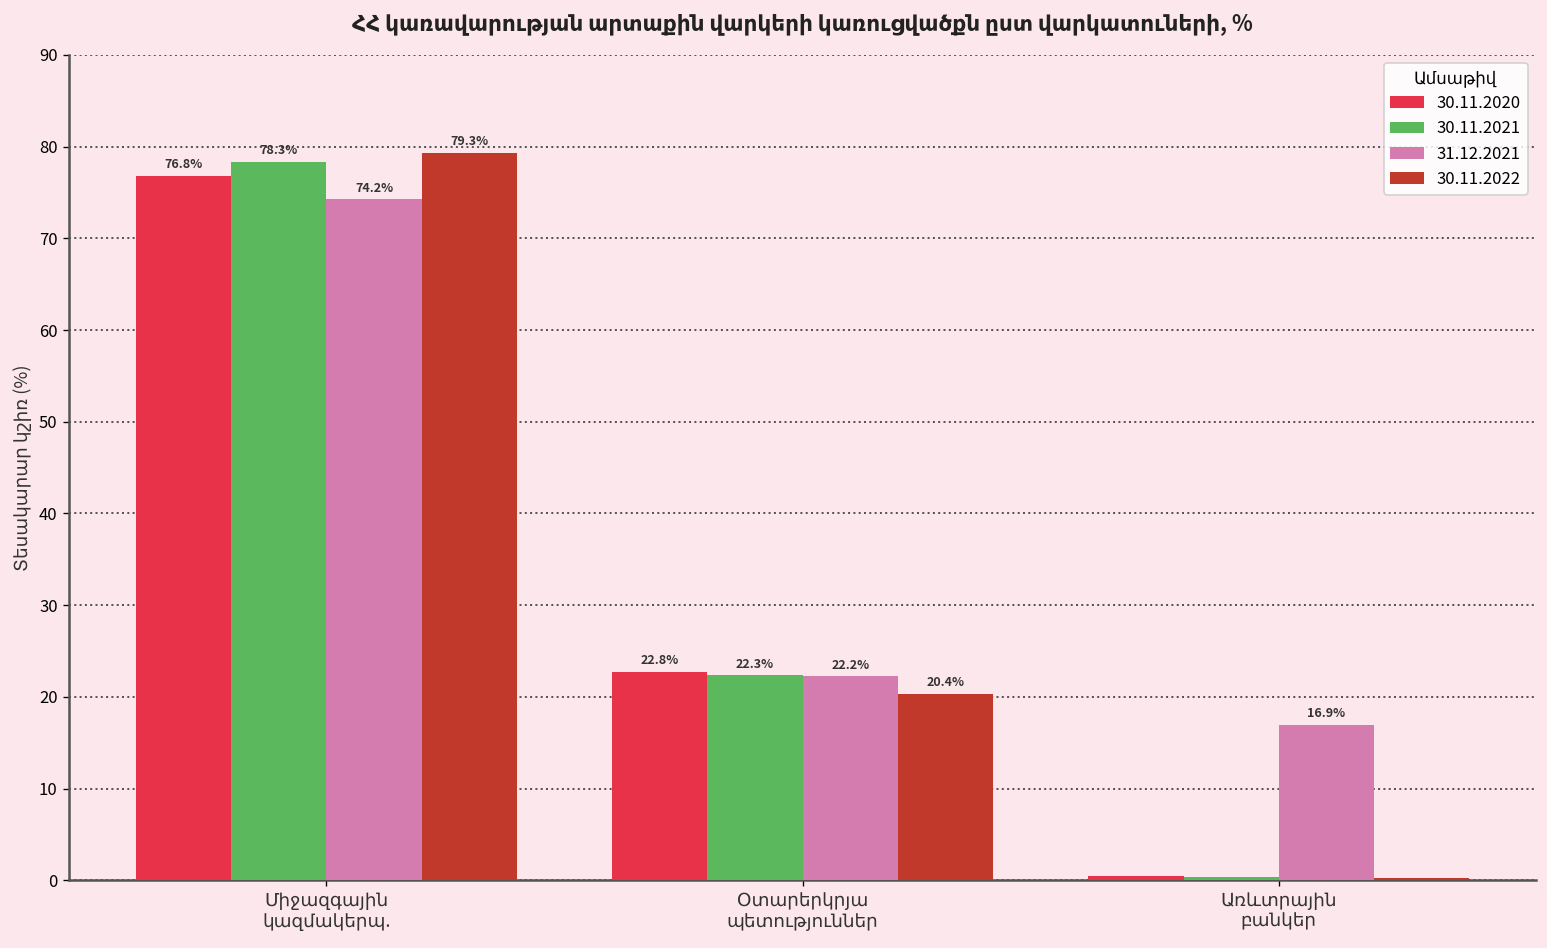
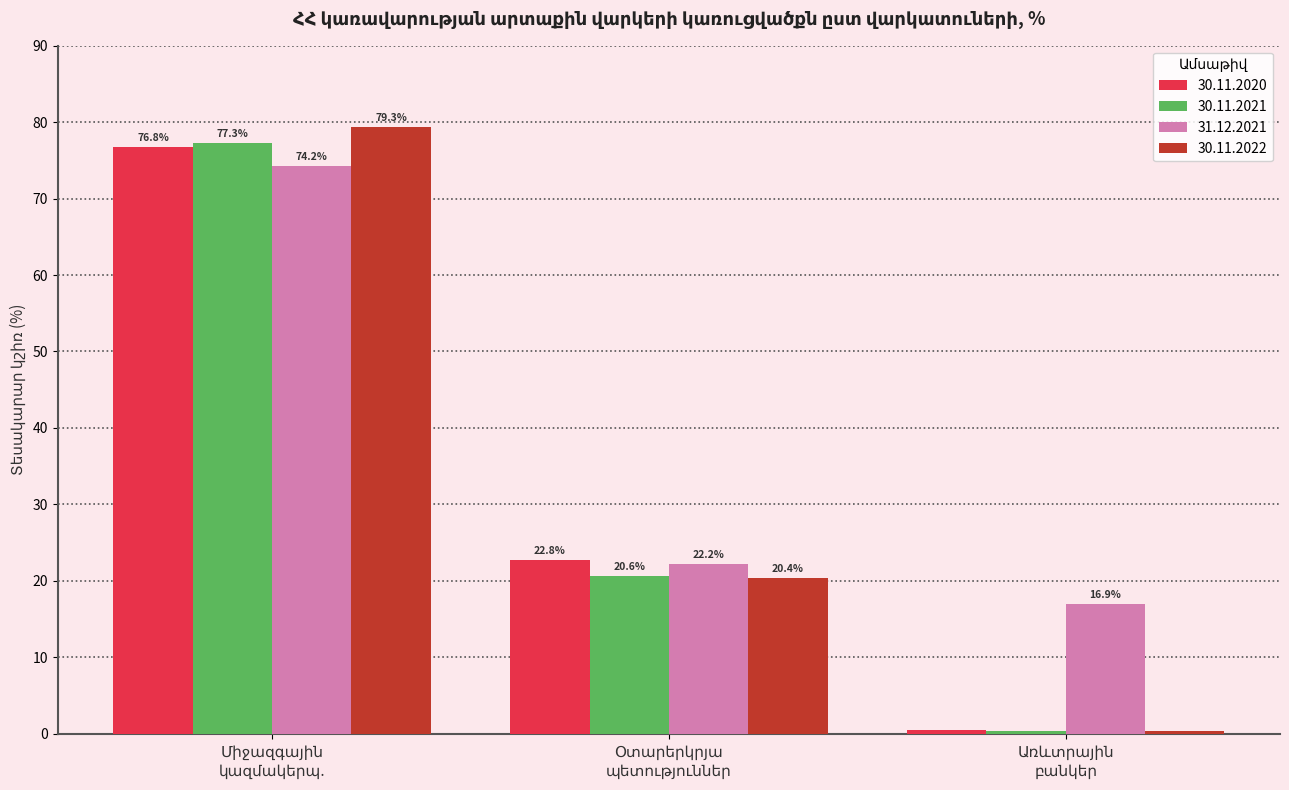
  {
    "30.11.2021": {
-     "Միջազգային կազմակերպ.": "78.3%",
-     "Օտարերկրյա պետություններ": "22.3%"
+     "Միջազգային կազմակերպ.": "77.3%",
+     "Օտարերկրյա պետություններ": "20.6%"
    },
    "31.12.2021": {
      "Միջազգային կազմակերպ.": "74.2%",
      "Օտարերկրյա պետություններ": "22.2%",
      "Առևտրային բանկեր": "16.9%"
    }
  }
